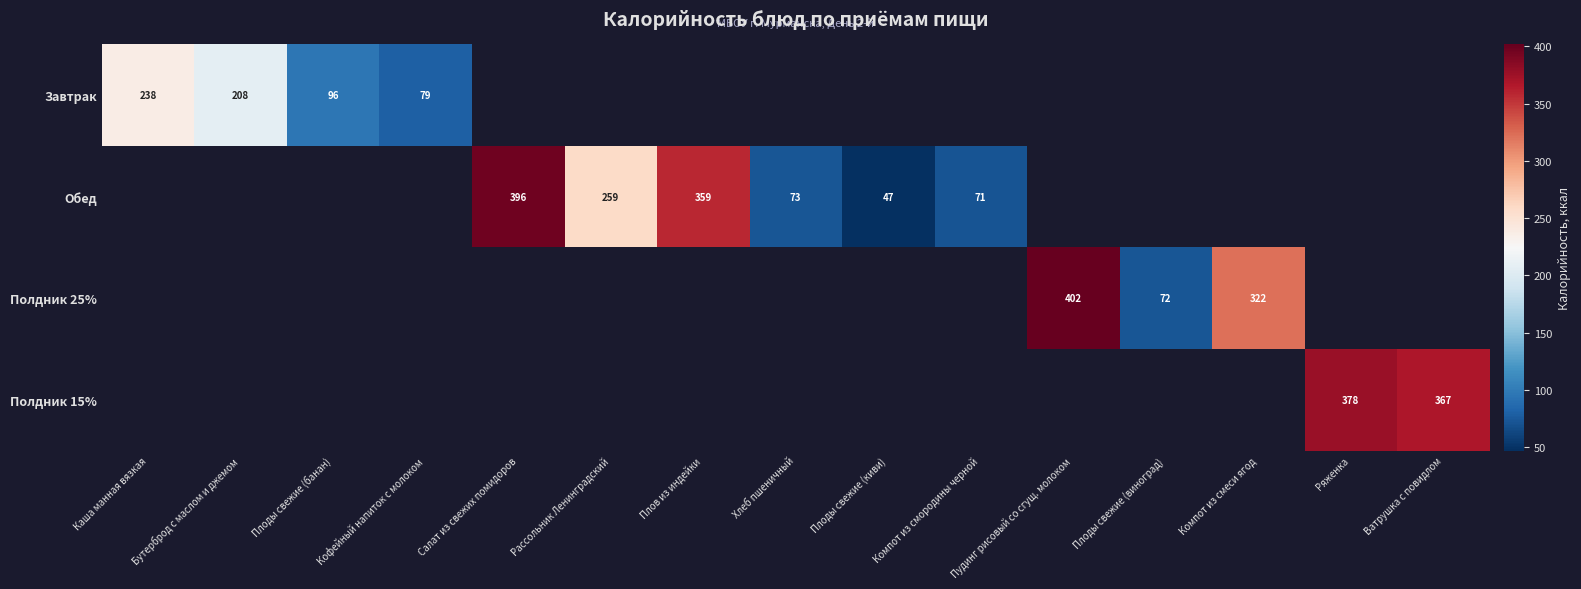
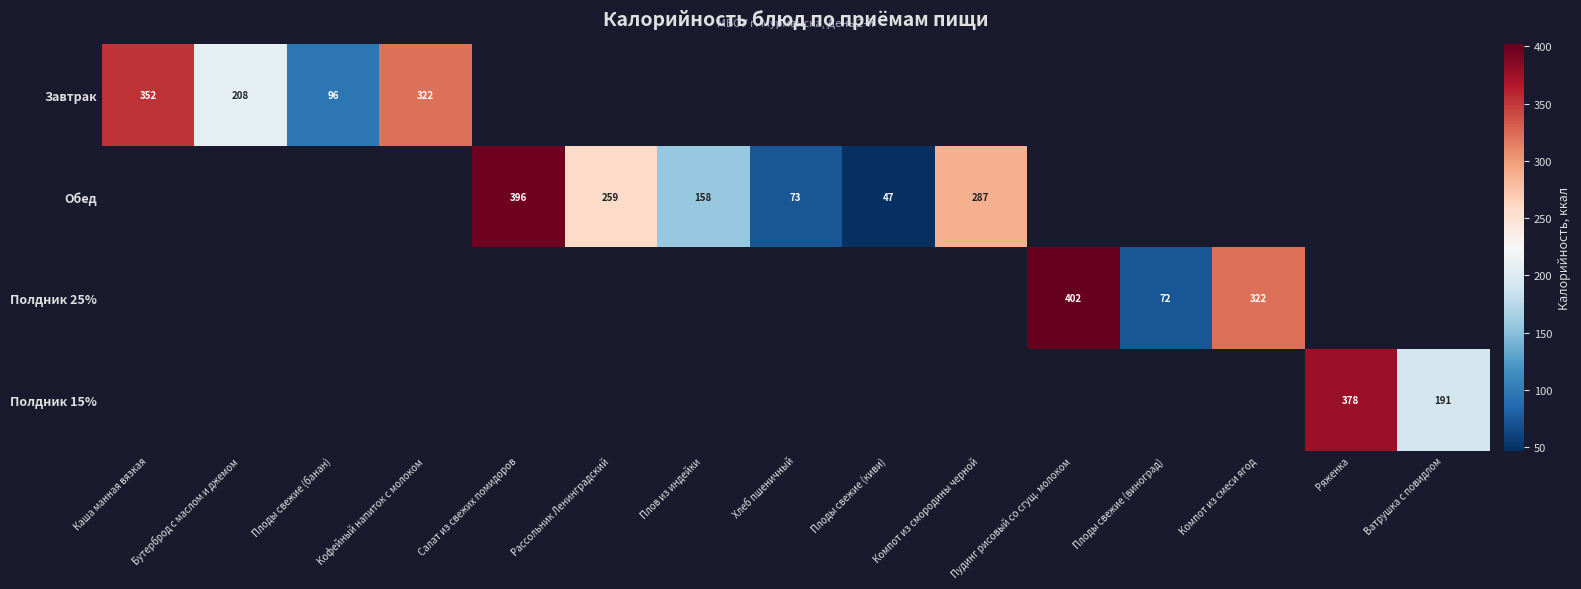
  {
    "Завтрак": {
-     "Каша манная вязкая": 238,
+     "Каша манная вязкая": 352,
      "Бутерброд с маслом и джемом": 208,
      "Плоды свежие (банан)": 96,
-     "Кофейный напиток с молоком": 79
+     "Кофейный напиток с молоком": 322
    },
    "Обед": {
      "Салат из свежих помидоров": 396,
      "Рассольник Ленинградский": 259,
-     "Плов из индейки": 359,
+     "Плов из индейки": 158,
      "Хлеб пшеничный": 73,
      "Плоды свежие (киви)": 47,
-     "Компот из смородины черной": 71
+     "Компот из смородины черной": 287
    },
    "Полдник 25%": {
      "Пудинг рисовый со сгущ. молоком": 402,
      "Плоды свежие (виноград)": 72,
      "Компот из смеси ягод": 322
    },
    "Полдник 15%": {
      "Ряженка": 378,
-     "Ватрушка с повидлом": 367
+     "Ватрушка с повидлом": 191
    }
  }
